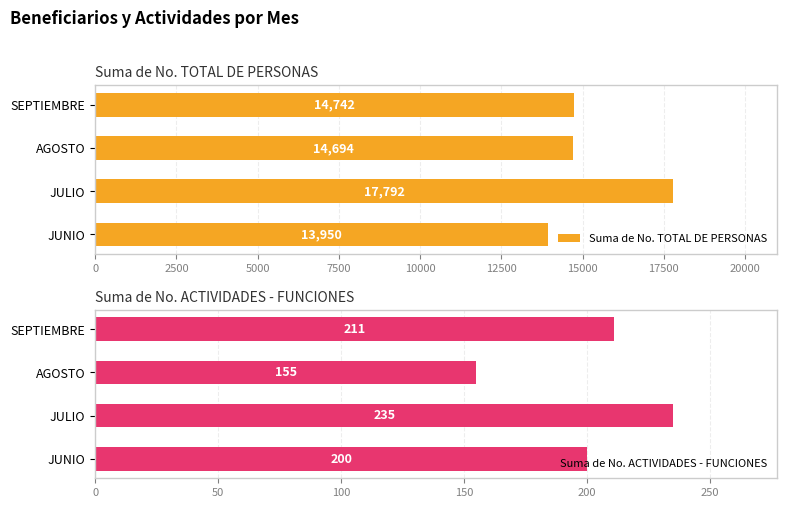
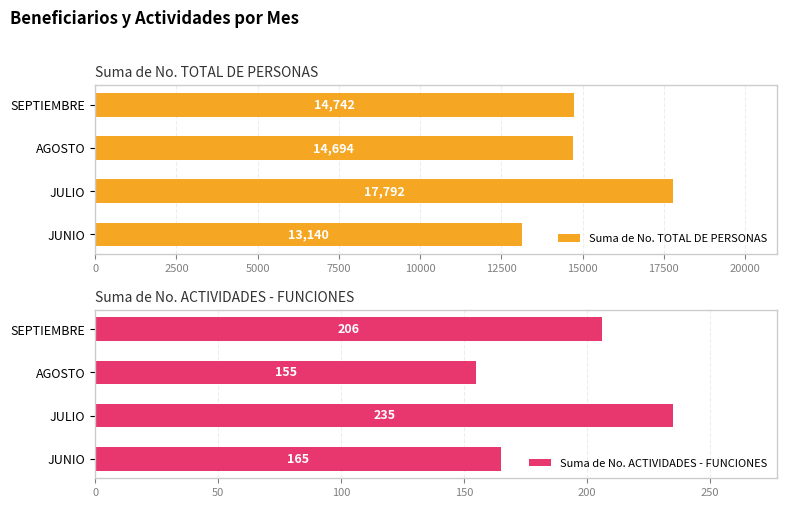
  {
    "Suma de No. TOTAL DE PERSONAS": {
      "SEPTIEMBRE": "14,742",
      "AGOSTO": "14,694",
      "JULIO": "17,792",
-     "JUNIO": "13,950"
+     "JUNIO": "13,140"
    },
    "Suma de No. ACTIVIDADES - FUNCIONES": {
-     "SEPTIEMBRE": "211",
+     "SEPTIEMBRE": "206",
      "AGOSTO": "155",
      "JULIO": "235",
-     "JUNIO": "200"
+     "JUNIO": "165"
    }
  }
